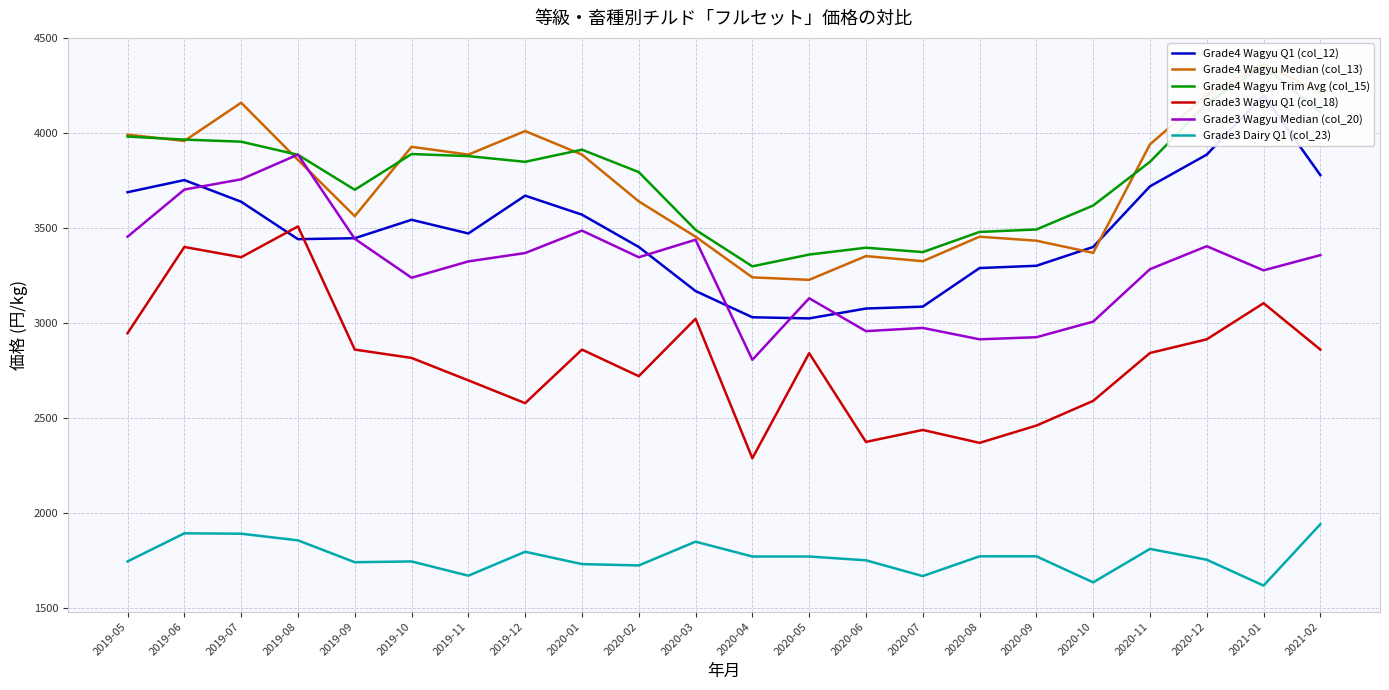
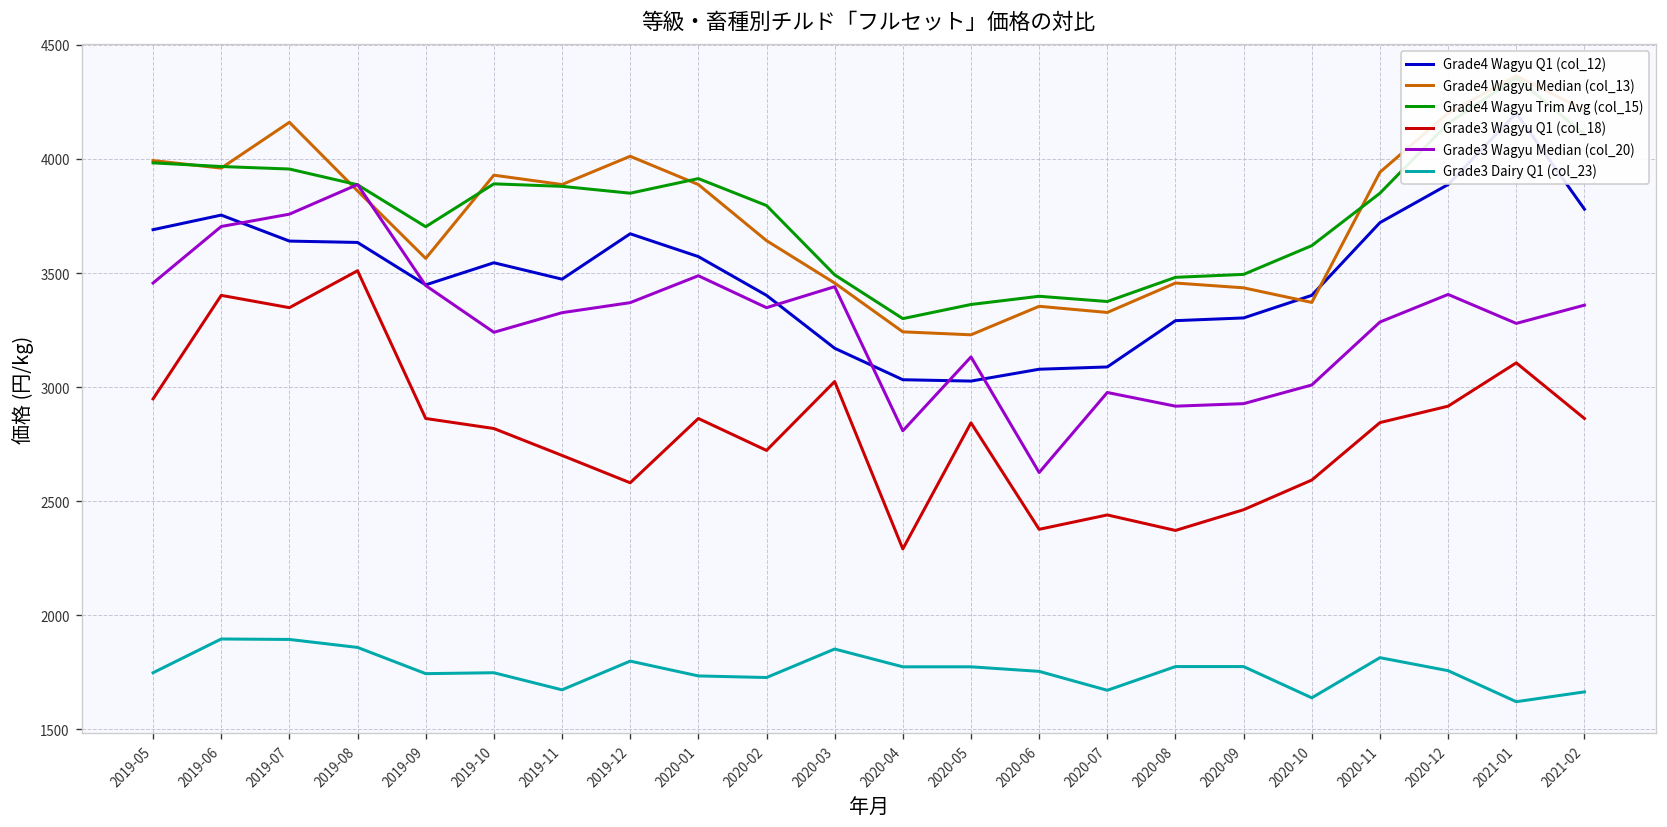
  {
    "Grade4 Wagyu Q1 (col_12)": {
      "2019-05": 3690,
      "2019-06": 3750,
      "2019-07": 3640,
-     "2019-08": 3440,
+     "2019-08": 3630,
      "2019-10": 3550,
      "2019-11": 3470,
      "2019-12": 3670,
      "2020-01": 3570,
      "2020-02": 3400,
      "2020-03": 3170,
      "2020-04": 3030,
      "2020-05": 3030,
      "2020-06": 3080,
      "2020-07": 3090,
      "2020-08": 3290,
      "2020-09": 3300,
      "2020-10": 3400,
      "2020-11": 3720,
      "2020-12": 3890,
      "2021-02": 3780
    },
    "Grade4 Wagyu Median (col_13)": {
      "2019-07": 4160,
      "2019-08": 3860,
      "2019-09": 3560,
      "2019-10": 3930,
      "2019-12": 4010,
      "2020-01": 3890,
      "2020-02": 3640,
      "2020-03": 3460,
      "2020-04": 3240,
      "2020-05": 3230,
      "2020-06": 3350,
      "2020-07": 3330,
      "2020-08": 3460,
      "2020-09": 3440,
      "2020-10": 3370,
      "2020-11": 3940
    },
    "Grade4 Wagyu Trim Avg (col_15)": {
      "2019-07": 3960,
      "2019-09": 3700,
      "2019-10": 3890,
      "2019-12": 3850,
      "2020-01": 3910,
      "2020-02": 3800,
      "2020-03": 3490,
      "2020-04": 3300,
      "2020-05": 3360,
      "2020-06": 3400,
      "2020-07": 3380,
      "2020-08": 3480,
      "2020-09": 3490,
      "2020-10": 3620,
      "2020-11": 3850
    },
    "Grade3 Wagyu Q1 (col_18)": {
      "2019-05": 2950,
      "2019-06": 3400,
      "2019-07": 3350,
      "2019-08": 3510,
      "2019-09": 2860,
      "2019-10": 2820,
      "2019-11": 2700,
      "2019-12": 2580,
      "2020-01": 2860,
      "2020-02": 2720,
      "2020-03": 3020,
      "2020-04": 2290,
      "2020-05": 2840,
      "2020-06": 2380,
      "2020-07": 2440,
      "2020-08": 2370,
      "2020-09": 2460,
      "2020-10": 2590,
      "2020-11": 2840,
      "2020-12": 2920,
      "2021-01": 3110,
      "2021-02": 2860
    },
    "Grade3 Wagyu Median (col_20)": {
      "2019-05": 3460,
      "2019-06": 3700,
      "2019-07": 3760,
      "2019-10": 3240,
      "2019-11": 3330,
      "2019-12": 3370,
      "2020-01": 3490,
      "2020-02": 3350,
      "2020-03": 3440,
      "2020-04": 2810,
      "2020-05": 3130,
-     "2020-06": 2960,
+     "2020-06": 2630,
      "2020-07": 2980,
      "2020-08": 2920,
      "2020-09": 2930,
      "2020-10": 3010,
      "2020-11": 3290,
      "2020-12": 3410,
      "2021-01": 3280,
      "2021-02": 3360
    },
    "Grade3 Dairy Q1 (col_23)": {
      "2019-05": 1750,
      "2019-06": 1900,
      "2019-07": 1890,
      "2019-08": 1860,
      "2019-09": 1740,
      "2019-10": 1750,
      "2019-11": 1670,
      "2019-12": 1800,
      "2020-01": 1730,
      "2020-02": 1730,
      "2020-03": 1850,
      "2020-04": 1770,
      "2020-05": 1770,
      "2020-06": 1750,
      "2020-07": 1670,
      "2020-08": 1770,
      "2020-09": 1770,
      "2020-10": 1640,
      "2020-11": 1810,
      "2020-12": 1760,
      "2021-01": 1620,
-     "2021-02": 1940
+     "2021-02": 1660
    }
  }
